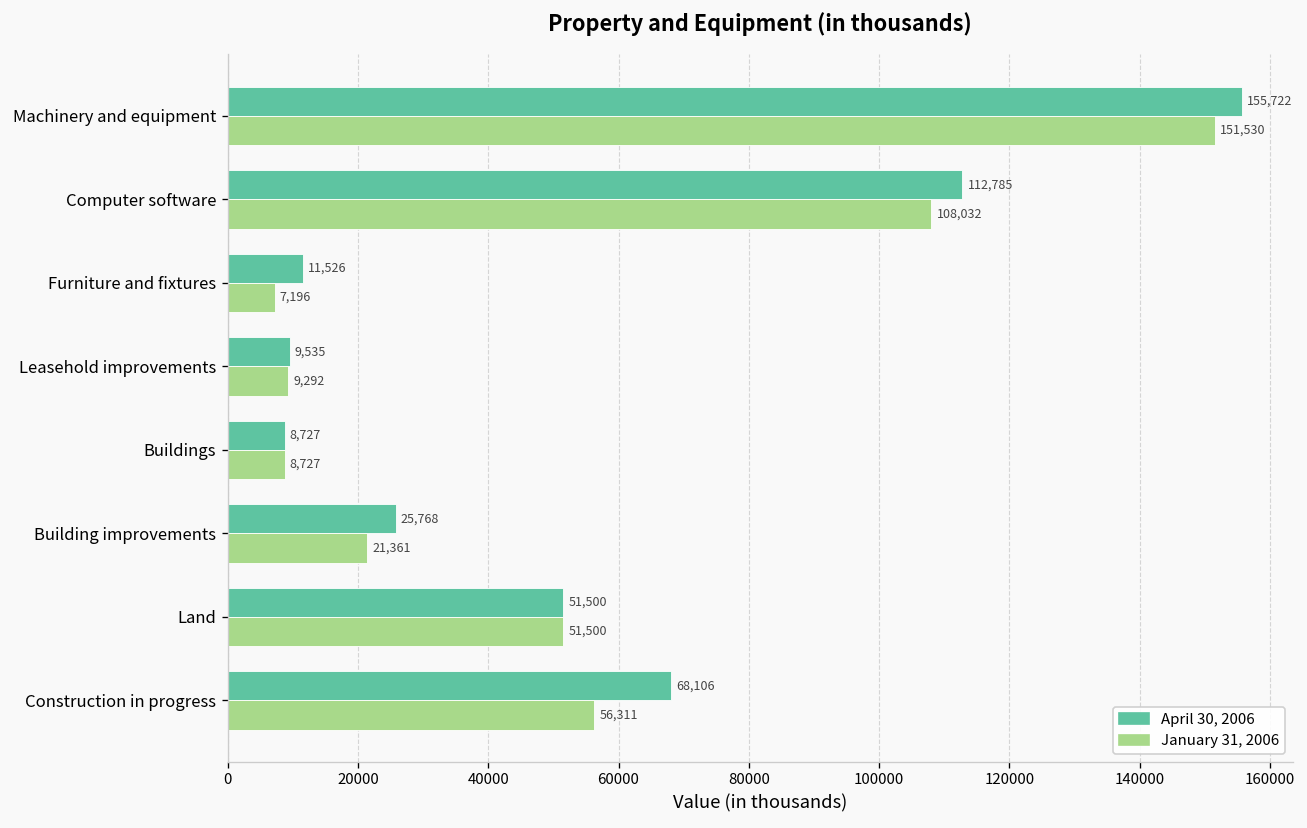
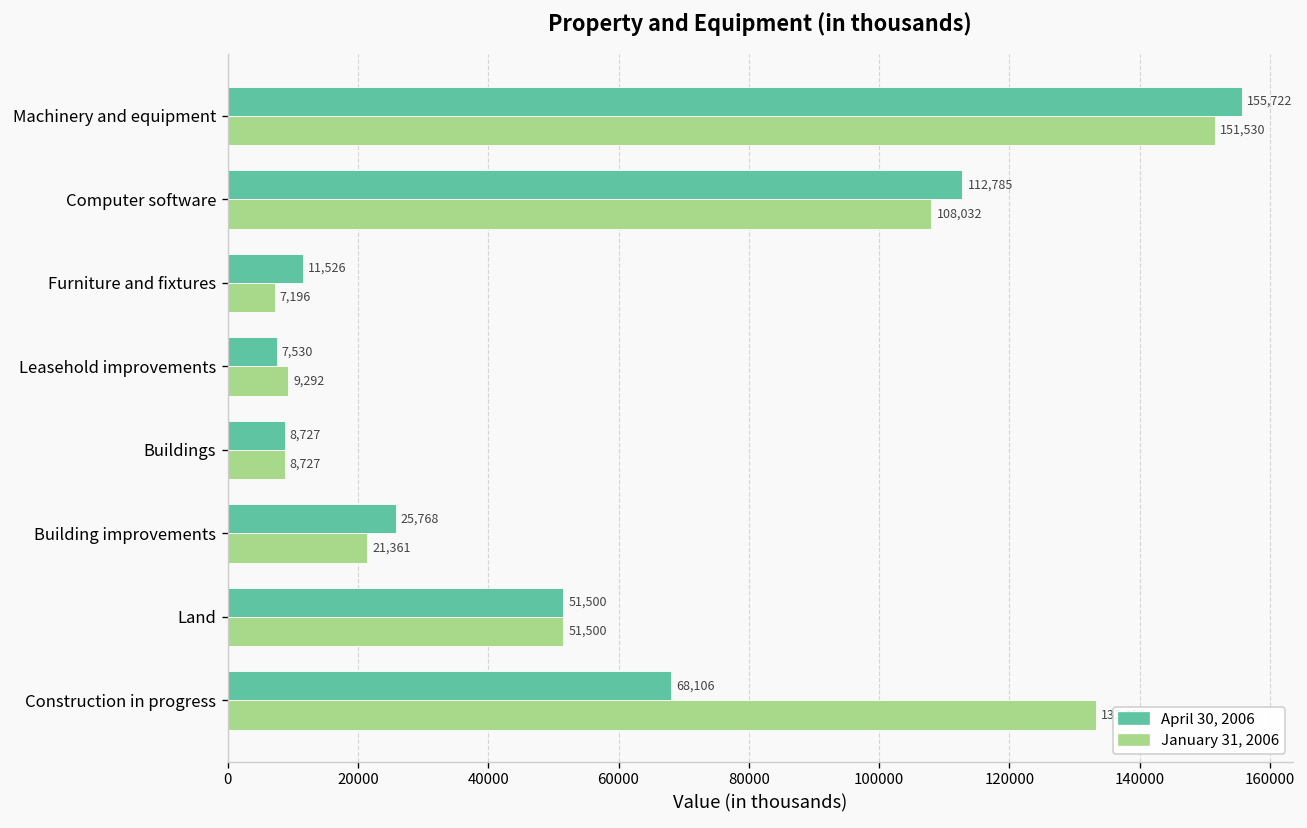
  {
    "April 30, 2006": {
      "Machinery and equipment": "155,722",
      "Computer software": "112,785",
      "Furniture and fixtures": "11,526",
-     "Leasehold improvements": "9,535",
+     "Leasehold improvements": "7,530",
      "Buildings": "8,727",
      "Building improvements": "25,768",
      "Land": "51,500",
      "Construction in progress": "68,106"
    },
    "January 31, 2006": {
-     "Construction in progress": "56000"
+     "Construction in progress": "133000"
    }
  }
